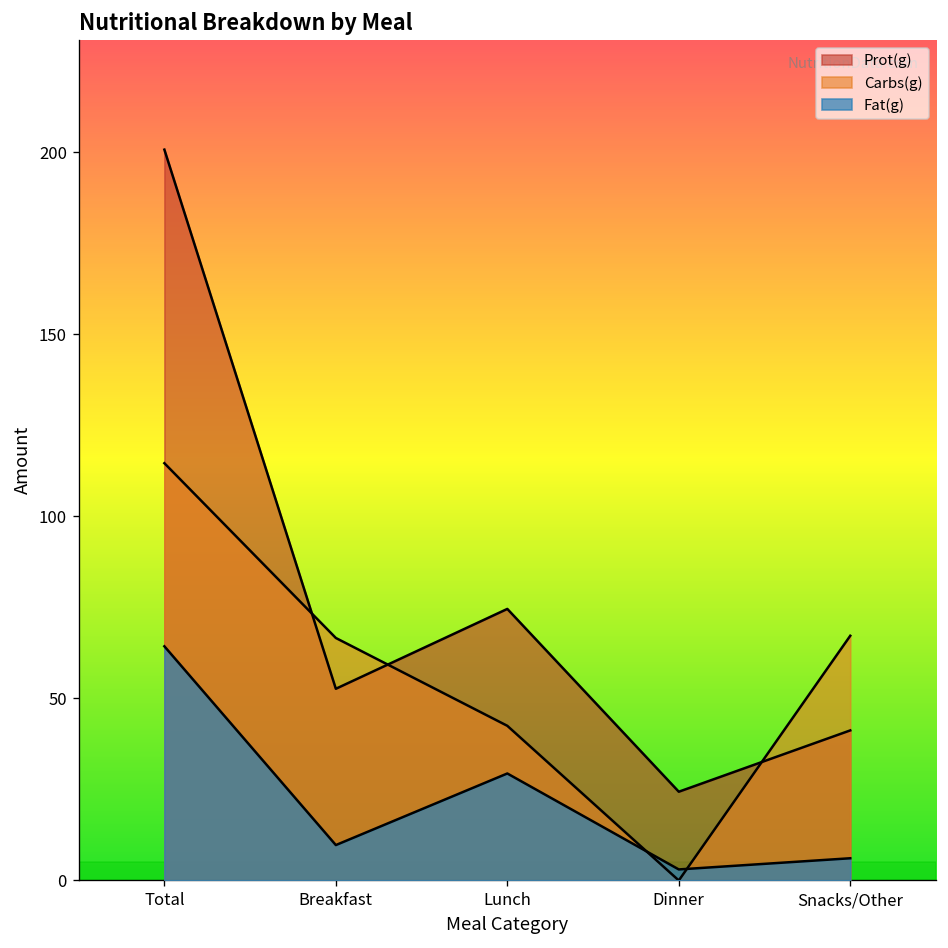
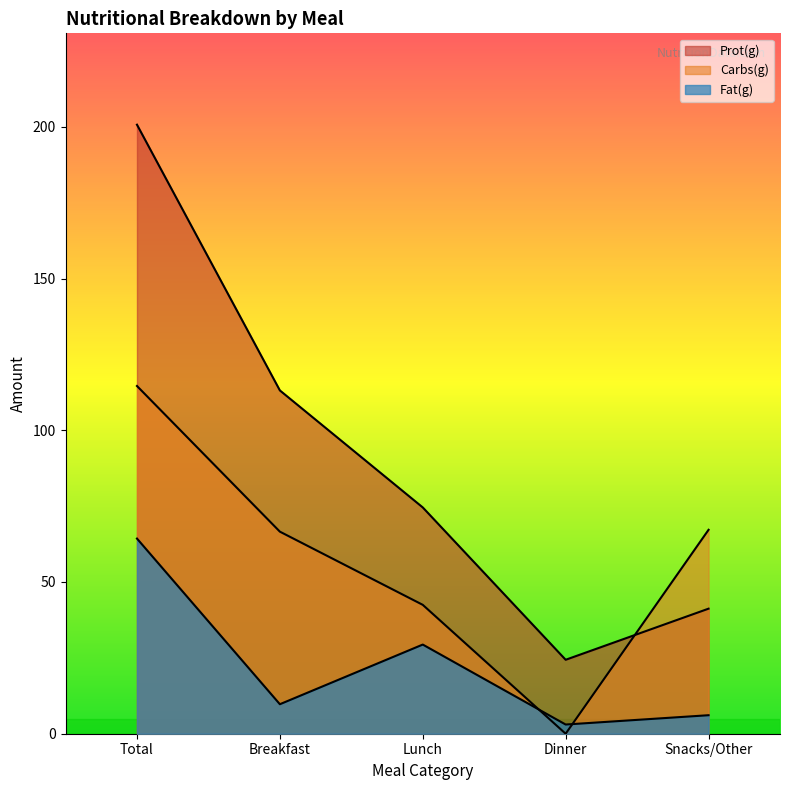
  {
    "Prot(g)": {
      "Total": 201,
-     "Breakfast": 53,
+     "Breakfast": 113,
      "Lunch": 75,
      "Dinner": 24,
      "Snacks/Other": 41
    },
    "Carbs(g)": {
      "Total": 115,
      "Breakfast": 67,
      "Lunch": 42,
      "Dinner": 0,
      "Snacks/Other": 67
    },
    "Fat(g)": {
      "Total": 64,
      "Breakfast": 10,
      "Lunch": 29,
      "Dinner": 3,
      "Snacks/Other": 6
    }
  }
